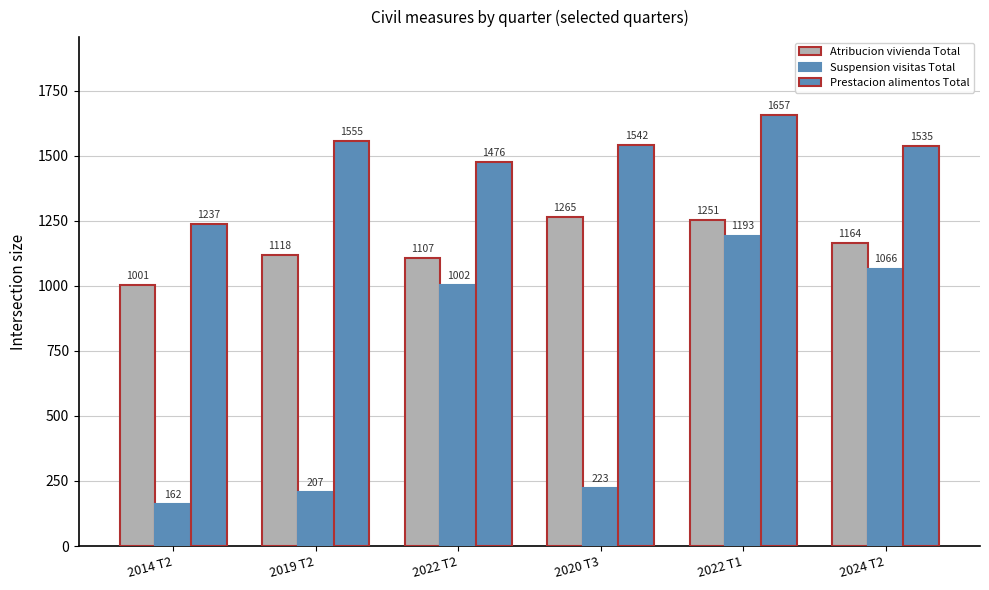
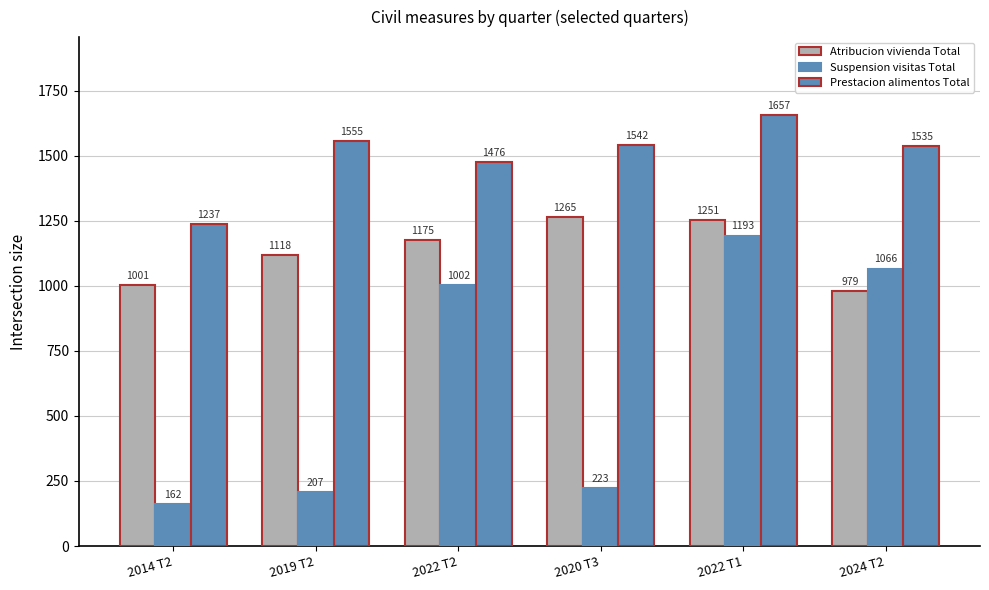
  {
    "Atribucion vivienda Total": {
      "2014 T2": 1001,
      "2019 T2": 1118,
-     "2022 T2": 1107,
+     "2022 T2": 1175,
      "2020 T3": 1265,
      "2022 T1": 1251,
-     "2024 T2": 1164
+     "2024 T2": 979
    }
  }
